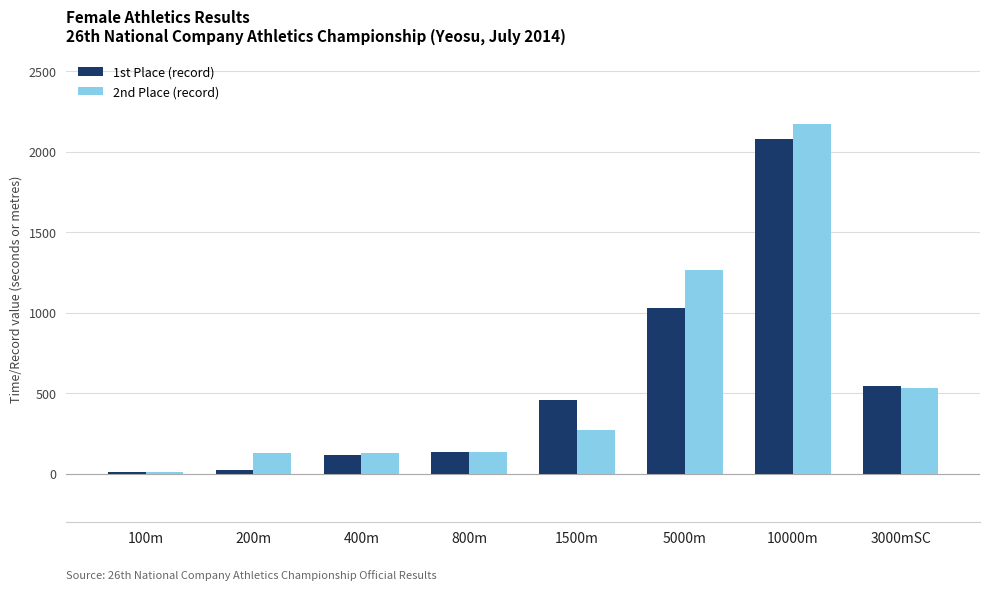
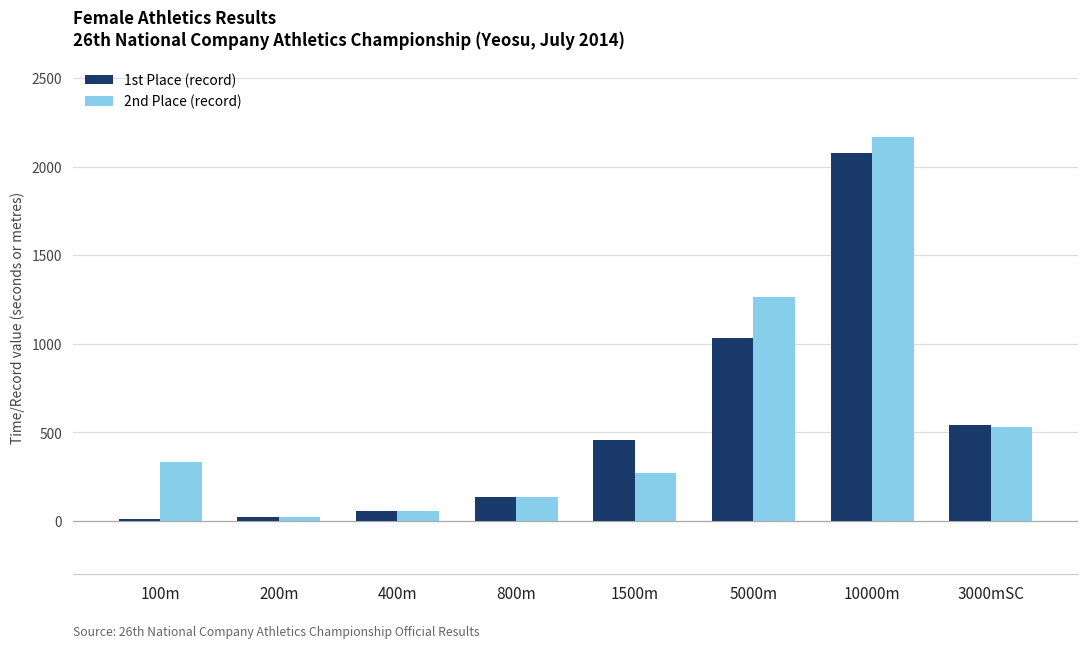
  {
    "1st Place (record)": {
      "200m": 20,
-     "400m": 120,
+     "400m": 60,
      "800m": 130,
      "1500m": 460,
      "5000m": 1030,
      "10000m": 2080,
      "3000mSC": 540
    },
    "2nd Place (record)": {
-     "100m": 10,
-     "200m": 130,
-     "400m": 130,
+     "100m": 330,
+     "200m": 20,
+     "400m": 60,
      "800m": 130,
      "1500m": 270,
      "5000m": 1270,
      "10000m": 2170,
      "3000mSC": 530
    }
  }
